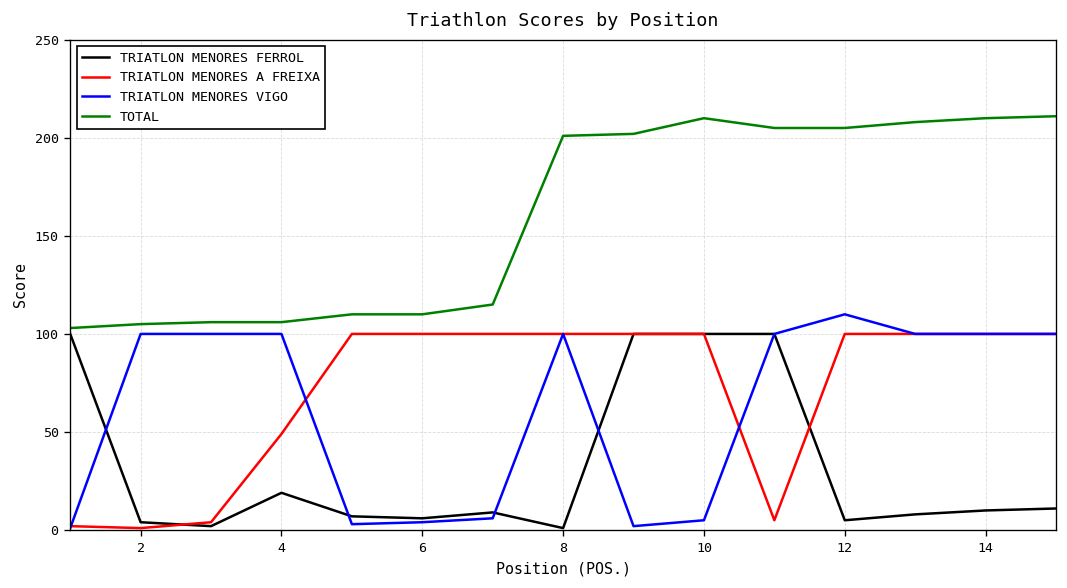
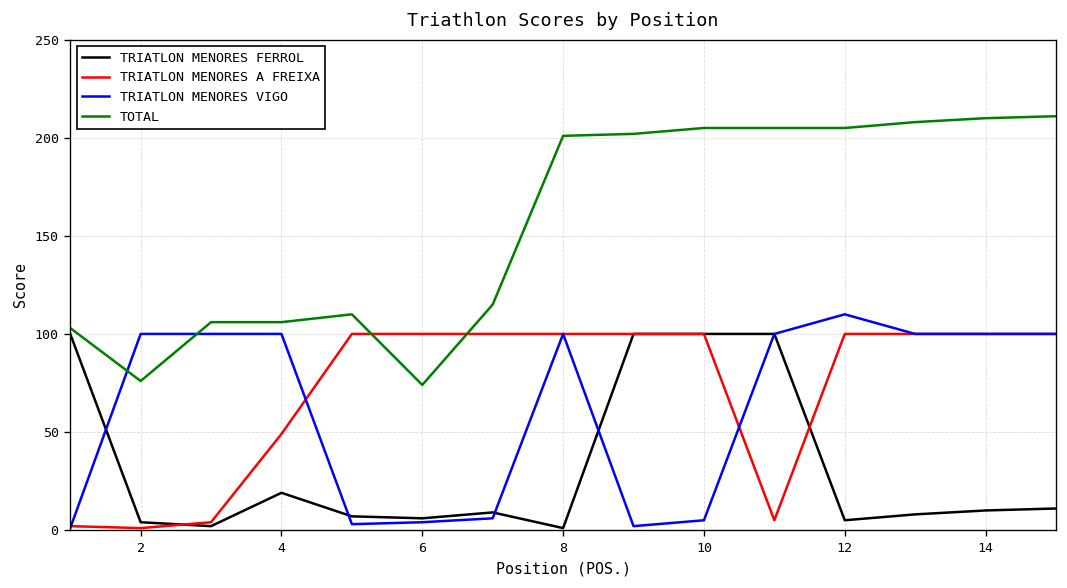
  {
    "TRIATLON MENORES FERROL": {
      "2": 4,
      "4": 19,
      "6": 6,
      "8": 1,
      "12": 5,
      "14": 10
    },
    "TRIATLON MENORES A FREIXA": {
      "2": 1,
      "4": 49,
      "6": 100,
      "12": 100
    },
    "TRIATLON MENORES VIGO": {
      "2": 100,
      "4": 100,
      "6": 4,
      "10": 5,
      "12": 110
    },
    "TOTAL": {
-     "2": 105,
+     "2": 76,
      "4": 106,
-     "6": 110,
+     "6": 74,
      "8": 201,
-     "10": 210,
+     "10": 205,
      "12": 205,
      "14": 210
    }
  }
